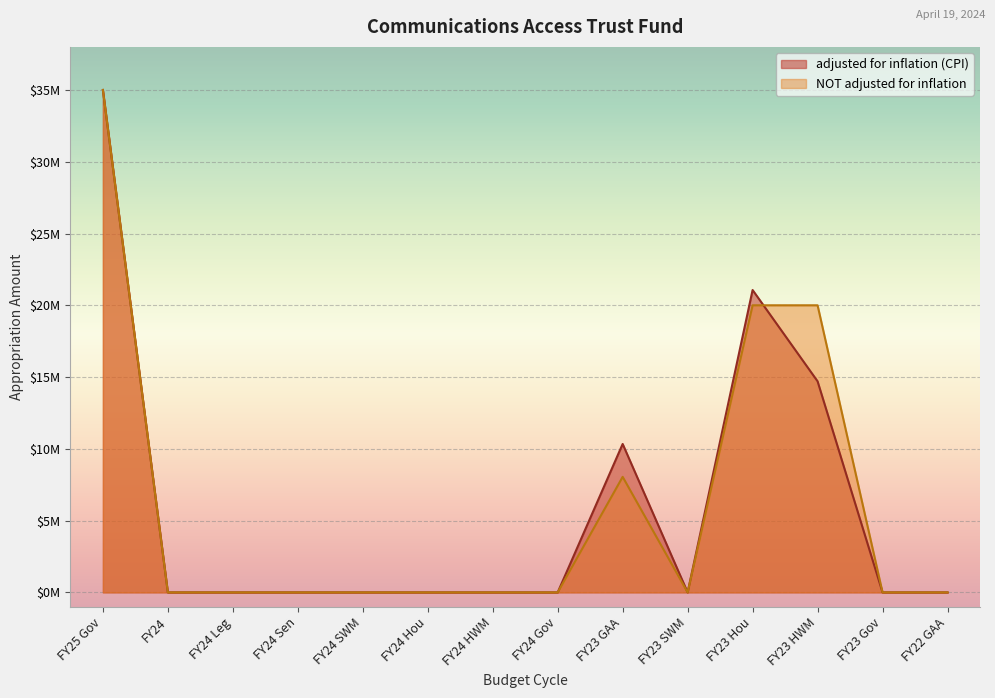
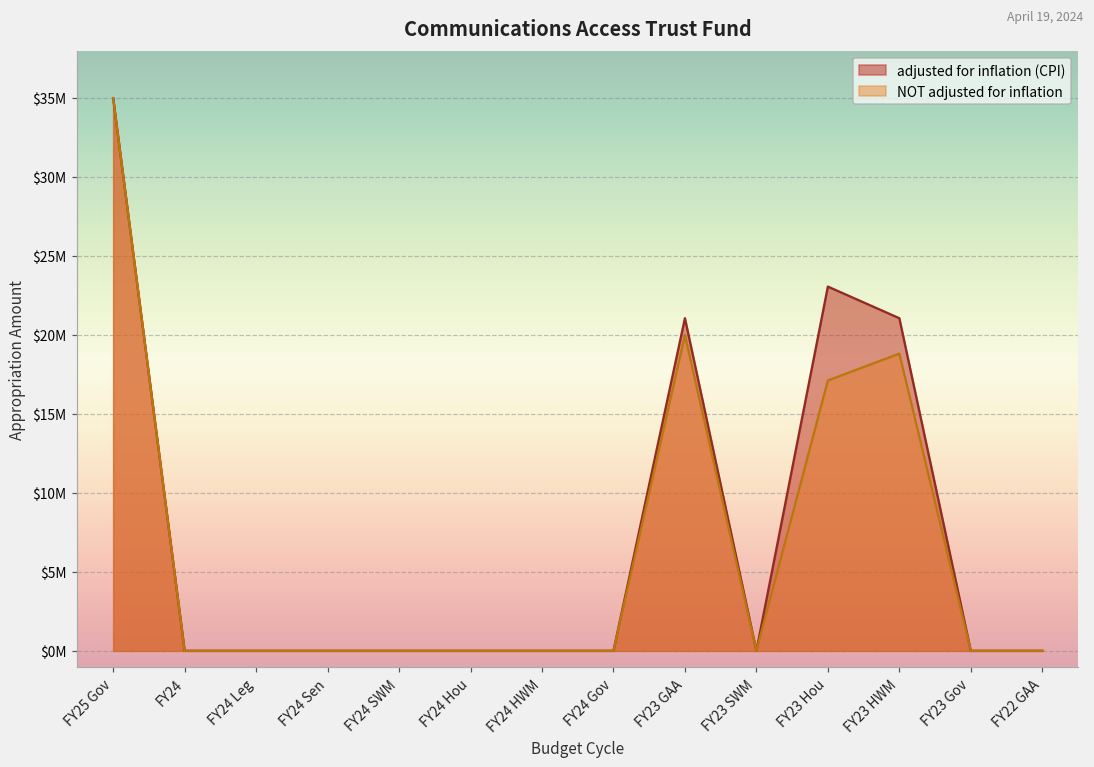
  {
    "adjusted for inflation (CPI)": {
-     "FY23 GAA": "$10300000",
-     "FY23 Hou": "$21100000",
-     "FY23 HWM": "$14700000"
+     "FY23 GAA": "$21100000",
+     "FY23 Hou": "$23100000",
+     "FY23 HWM": "$21100000"
    },
    "NOT adjusted for inflation": {
-     "FY23 GAA": "$8000000",
-     "FY23 Hou": "$20000000",
-     "FY23 HWM": "$20000000"
+     "FY23 GAA": "$20000000",
+     "FY23 Hou": "$17100000",
+     "FY23 HWM": "$18800000"
    }
  }
